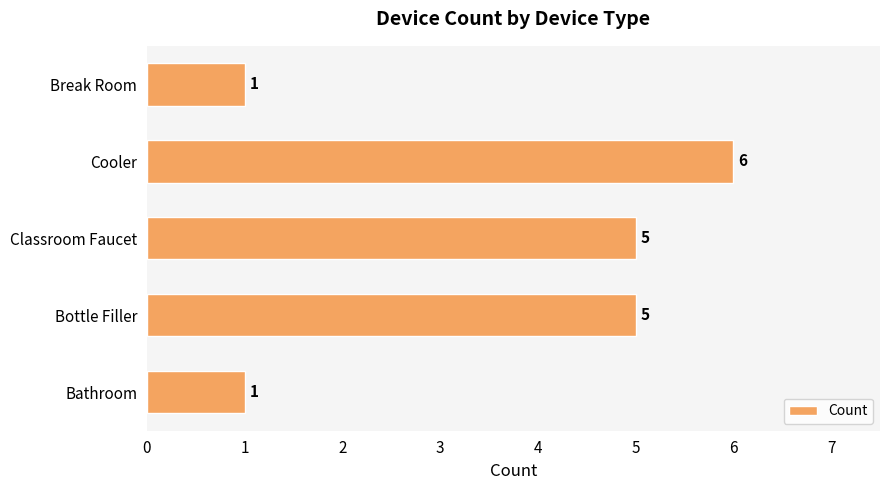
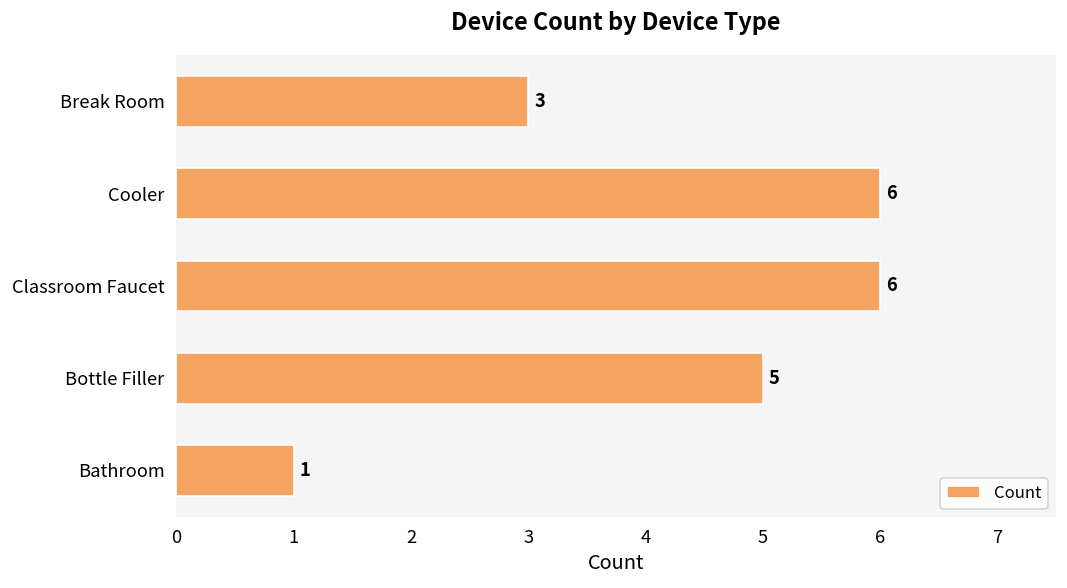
  {
-   "Break Room": 1,
+   "Break Room": 3,
    "Cooler": 6,
-   "Classroom Faucet": 5,
+   "Classroom Faucet": 6,
    "Bottle Filler": 5,
    "Bathroom": 1
  }
